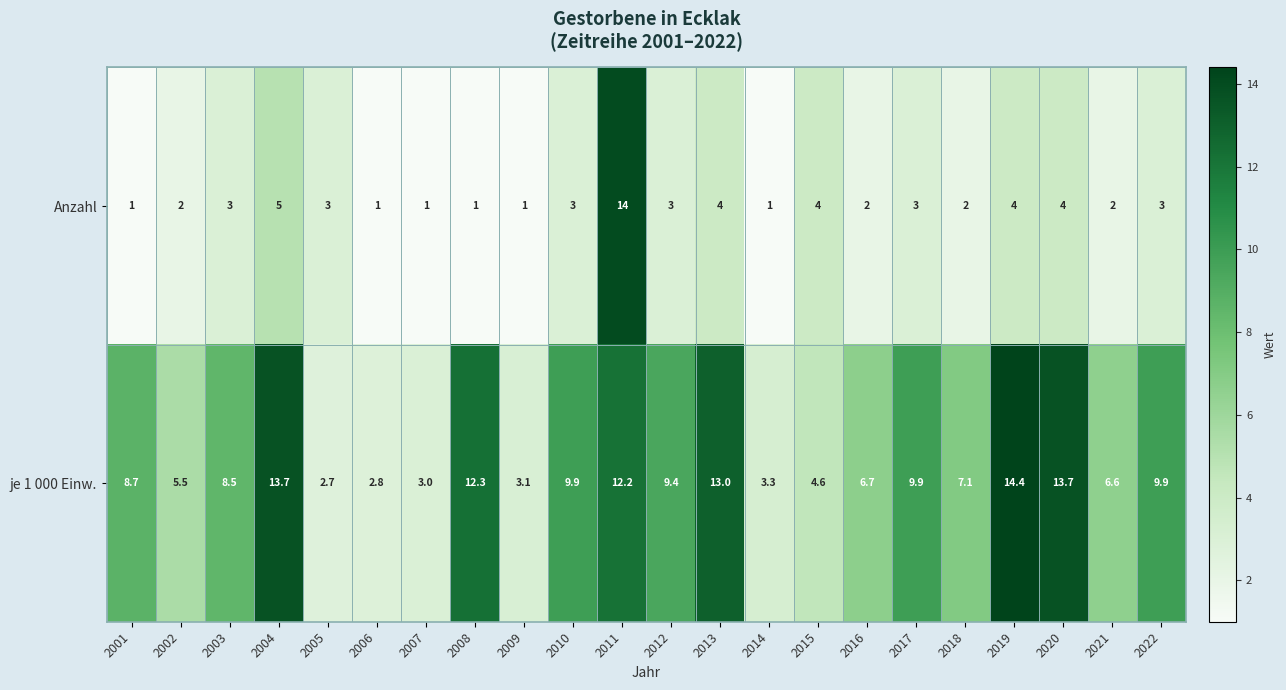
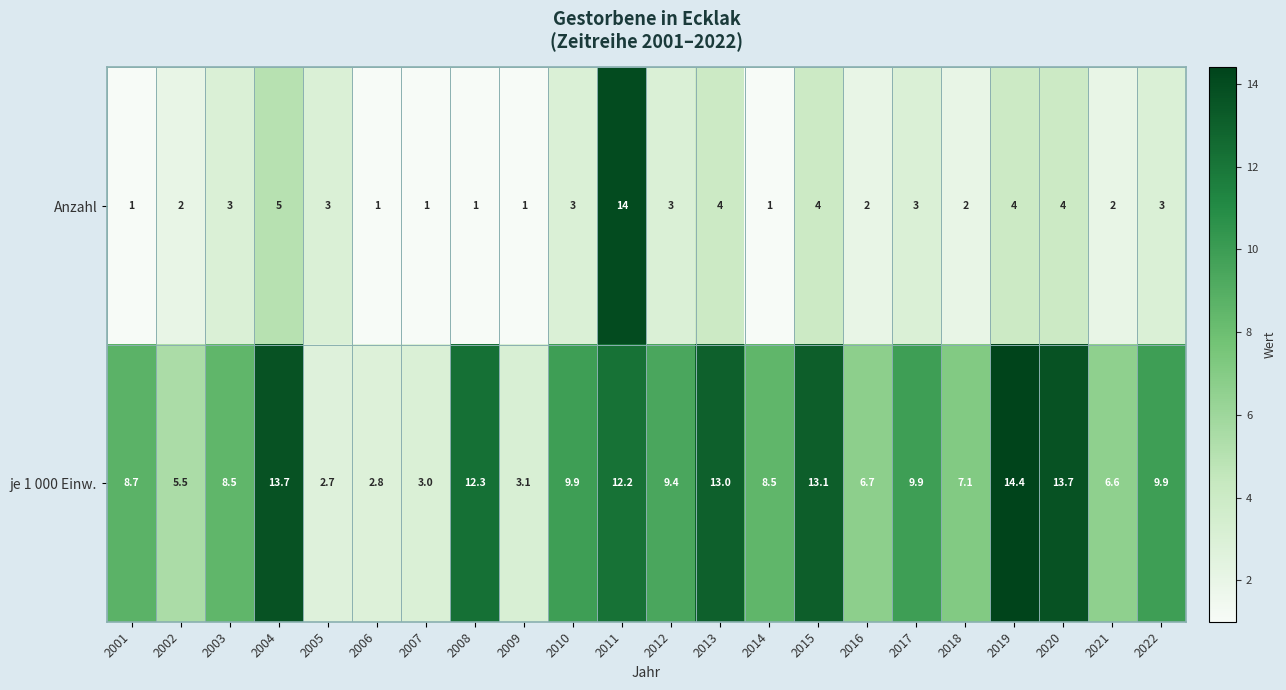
  {
    "Anzahl": {
      "2001": 1,
      "2002": 2,
      "2003": 3,
      "2004": 5,
      "2005": 3,
      "2006": 1,
      "2007": 1,
      "2008": 1,
      "2009": 1,
      "2010": 3,
      "2011": 14,
      "2012": 3,
      "2013": 4,
      "2014": 1,
      "2015": 4,
      "2016": 2,
      "2017": 3,
      "2018": 2,
      "2019": 4,
      "2020": 4,
      "2021": 2,
      "2022": 3
    },
    "je 1 000 Einw.": {
      "2001": 8.7,
      "2002": 5.5,
      "2003": 8.5,
      "2004": 13.7,
      "2005": 2.7,
      "2006": 2.8,
      "2007": 3.0,
      "2008": 12.3,
      "2009": 3.1,
      "2010": 9.9,
      "2011": 12.2,
      "2012": 9.4,
      "2013": 13.0,
-     "2014": 3.3,
-     "2015": 4.6,
+     "2014": 8.5,
+     "2015": 13.1,
      "2016": 6.7,
      "2017": 9.9,
      "2018": 7.1,
      "2019": 14.4,
      "2020": 13.7,
      "2021": 6.6,
      "2022": 9.9
    }
  }
